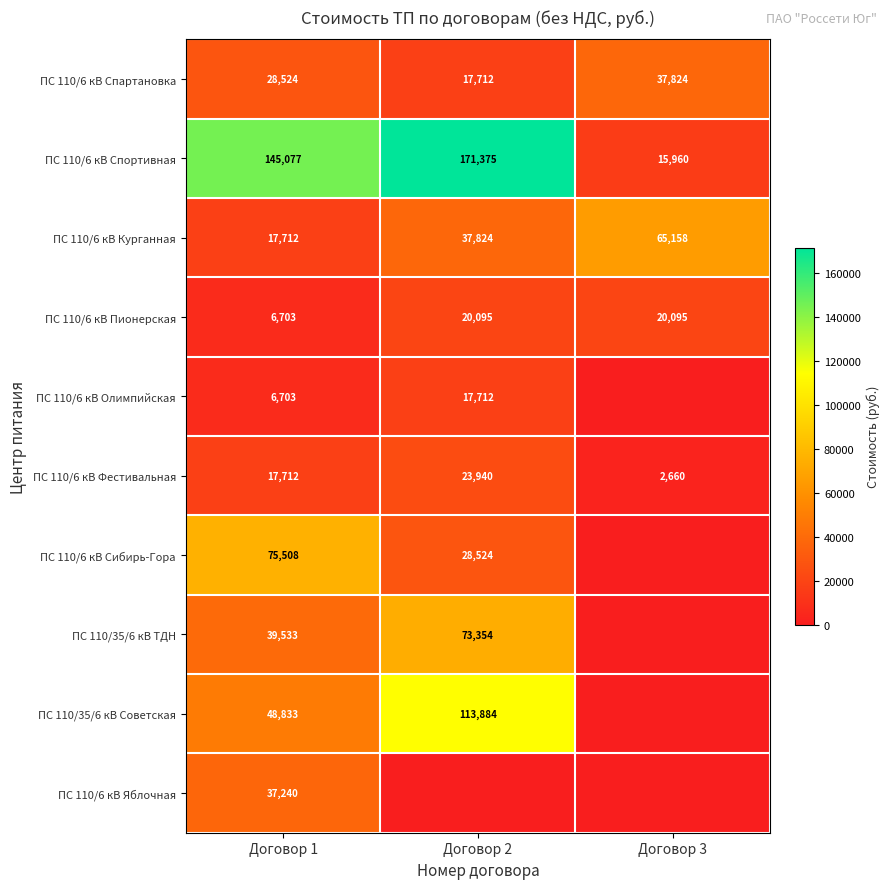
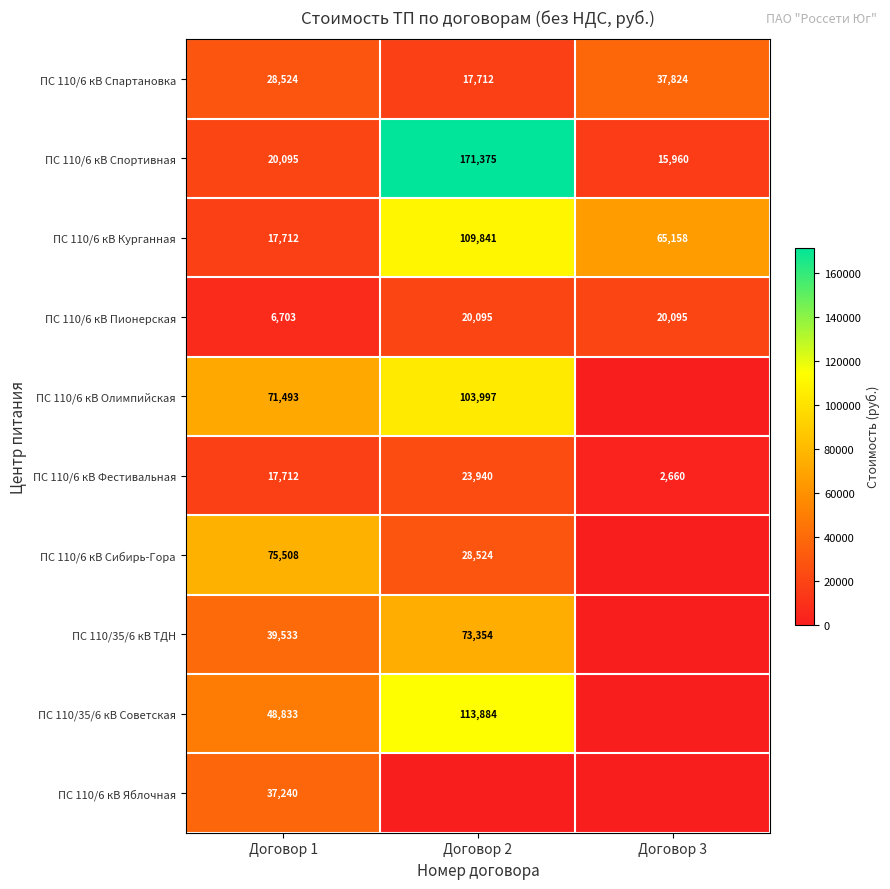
  {
    "ПС 110/6 кВ Спартановка": {
      "Договор 1": "28,524",
      "Договор 2": "17,712",
      "Договор 3": "37,824"
    },
    "ПС 110/6 кВ Спортивная": {
-     "Договор 1": "145,077",
+     "Договор 1": "20,095",
      "Договор 2": "171,375",
      "Договор 3": "15,960"
    },
    "ПС 110/6 кВ Курганная": {
      "Договор 1": "17,712",
-     "Договор 2": "37,824",
+     "Договор 2": "109,841",
      "Договор 3": "65,158"
    },
    "ПС 110/6 кВ Пионерская": {
      "Договор 1": "6,703",
      "Договор 2": "20,095",
      "Договор 3": "20,095"
    },
    "ПС 110/6 кВ Олимпийская": {
-     "Договор 1": "6,703",
-     "Договор 2": "17,712"
+     "Договор 1": "71,493",
+     "Договор 2": "103,997"
    },
    "ПС 110/6 кВ Фестивальная": {
      "Договор 1": "17,712",
      "Договор 2": "23,940",
      "Договор 3": "2,660"
    },
    "ПС 110/6 кВ Сибирь-Гора": {
      "Договор 1": "75,508",
      "Договор 2": "28,524"
    },
    "ПС 110/35/6 кВ ТДН": {
      "Договор 1": "39,533",
      "Договор 2": "73,354"
    },
    "ПС 110/35/6 кВ Советская": {
      "Договор 1": "48,833",
      "Договор 2": "113,884"
    },
    "ПС 110/6 кВ Яблочная": {
      "Договор 1": "37,240"
    }
  }
